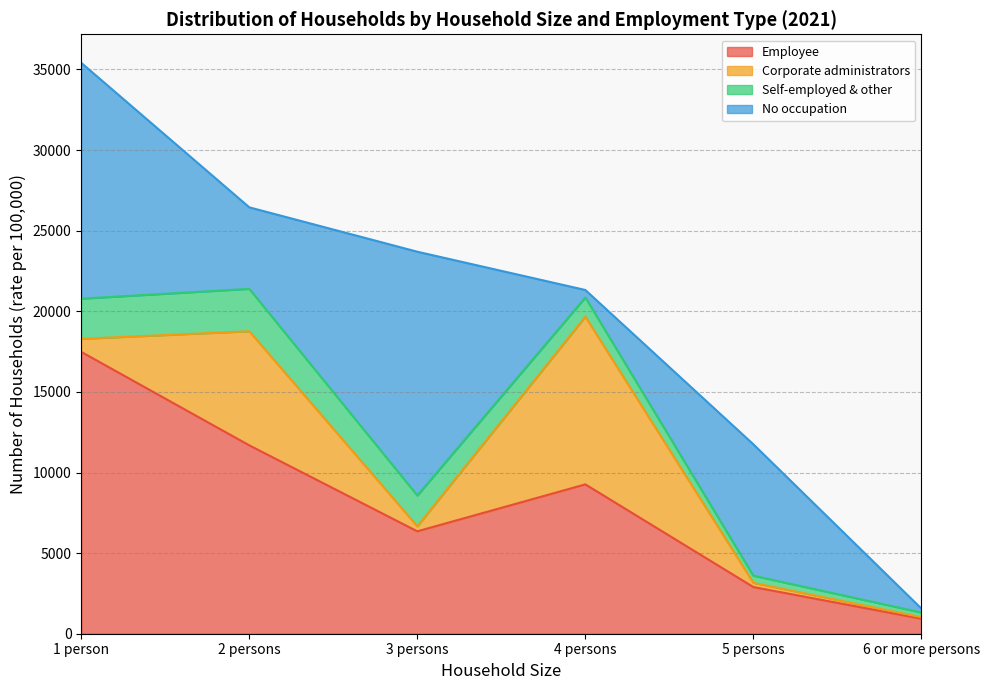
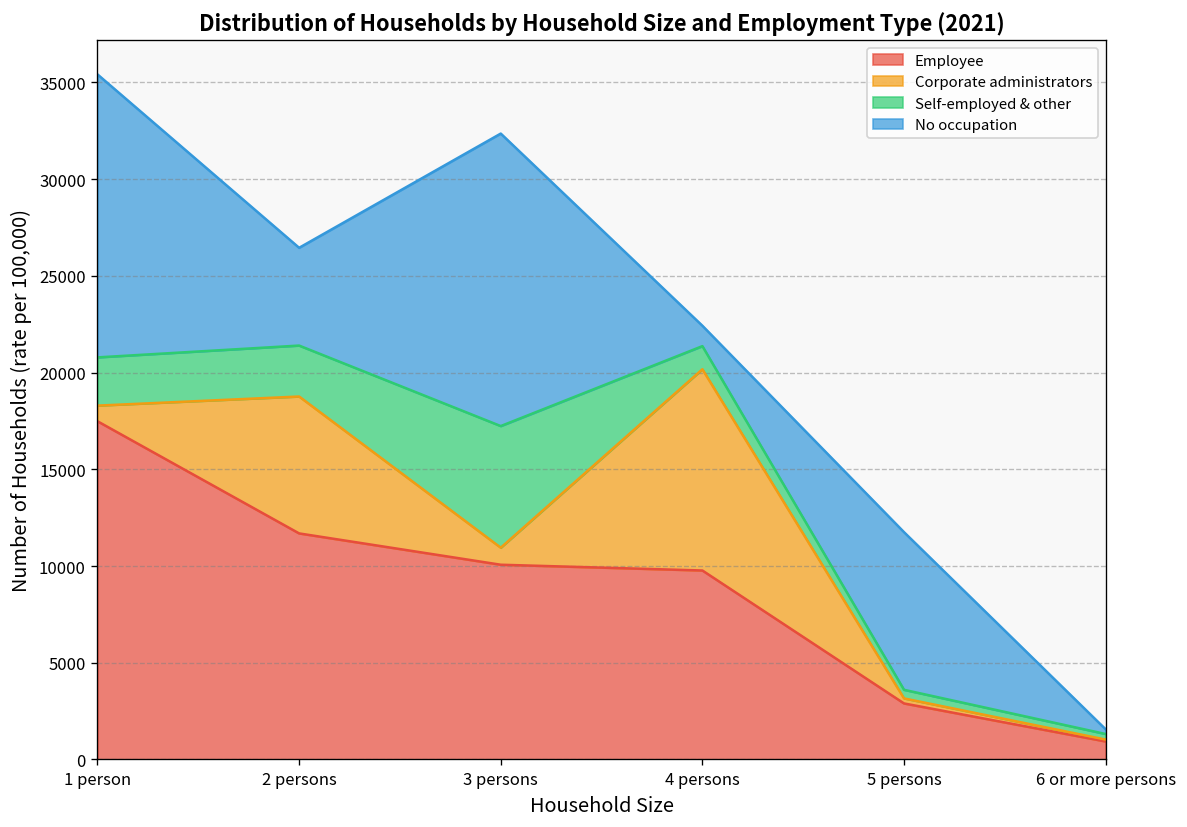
  {
    "Employee": {
      "1 person": 17500,
      "2 persons": 11700,
-     "3 persons": 6400,
-     "4 persons": 9300,
+     "3 persons": 10100,
+     "4 persons": 9800,
      "5 persons": 2900
    },
    "Corporate administrators": {
      "1 person": 800,
      "2 persons": 7100,
-     "3 persons": 300,
+     "3 persons": 900,
      "4 persons": 10400,
      "5 persons": 300
    },
    "Self-employed & other": {
      "1 person": 2500,
      "2 persons": 2600,
-     "3 persons": 1900,
+     "3 persons": 6300,
      "4 persons": 1200,
      "5 persons": 400,
      "6 or more persons": 300
    },
    "No occupation": {
      "1 person": 14600,
      "2 persons": 5100,
      "3 persons": 15100,
-     "4 persons": 500,
+     "4 persons": 1100,
      "5 persons": 8100,
      "6 or more persons": 200
    }
  }
